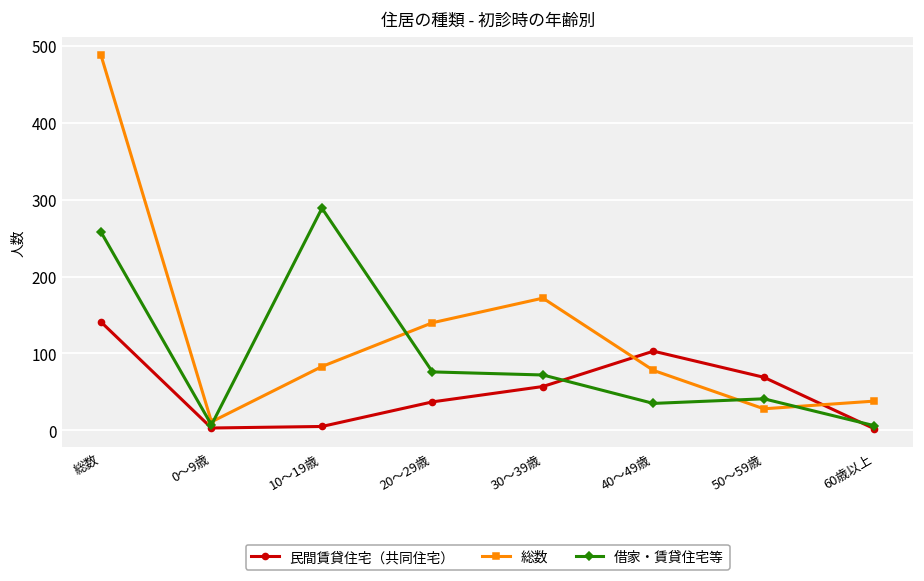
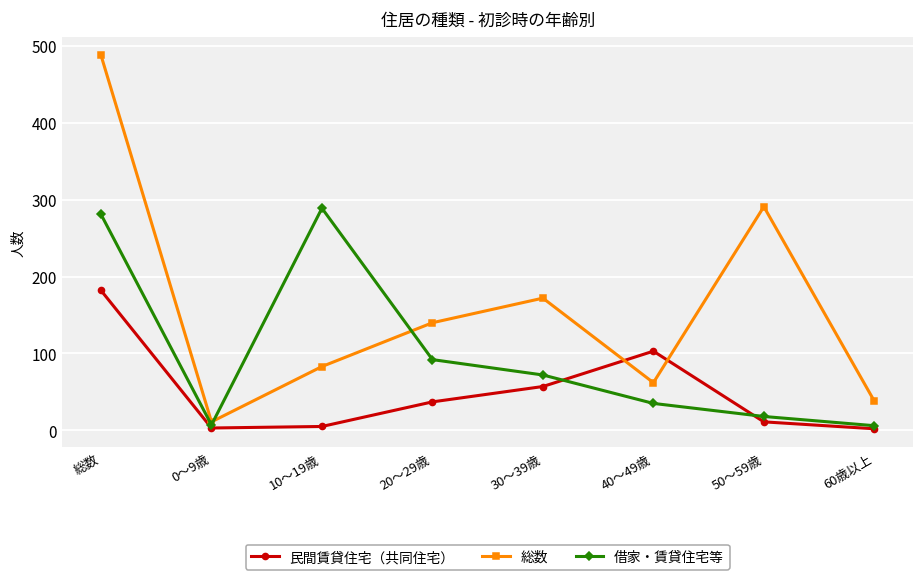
  {
    "民間賃貸住宅（共同住宅）": {
-     "総数": 140,
+     "総数": 180,
      "0～9歳": 0,
      "10～19歳": 10,
      "20～29歳": 40,
      "30～39歳": 60,
      "40～49歳": 100,
-     "50～59歳": 70,
+     "50～59歳": 10,
      "60歳以上": 0
    },
    "総数": {
      "総数": 490,
      "0～9歳": 10,
      "10～19歳": 80,
      "20～29歳": 140,
      "30～39歳": 170,
-     "40～49歳": 80,
-     "50～59歳": 30,
+     "40～49歳": 60,
+     "50～59歳": 290,
      "60歳以上": 40
    },
    "借家・賃貸住宅等": {
-     "総数": 260,
+     "総数": 280,
      "0～9歳": 10,
      "10～19歳": 290,
-     "20～29歳": 80,
+     "20～29歳": 90,
      "30～39歳": 70,
      "40～49歳": 40,
-     "50～59歳": 40,
+     "50～59歳": 20,
      "60歳以上": 10
    }
  }
